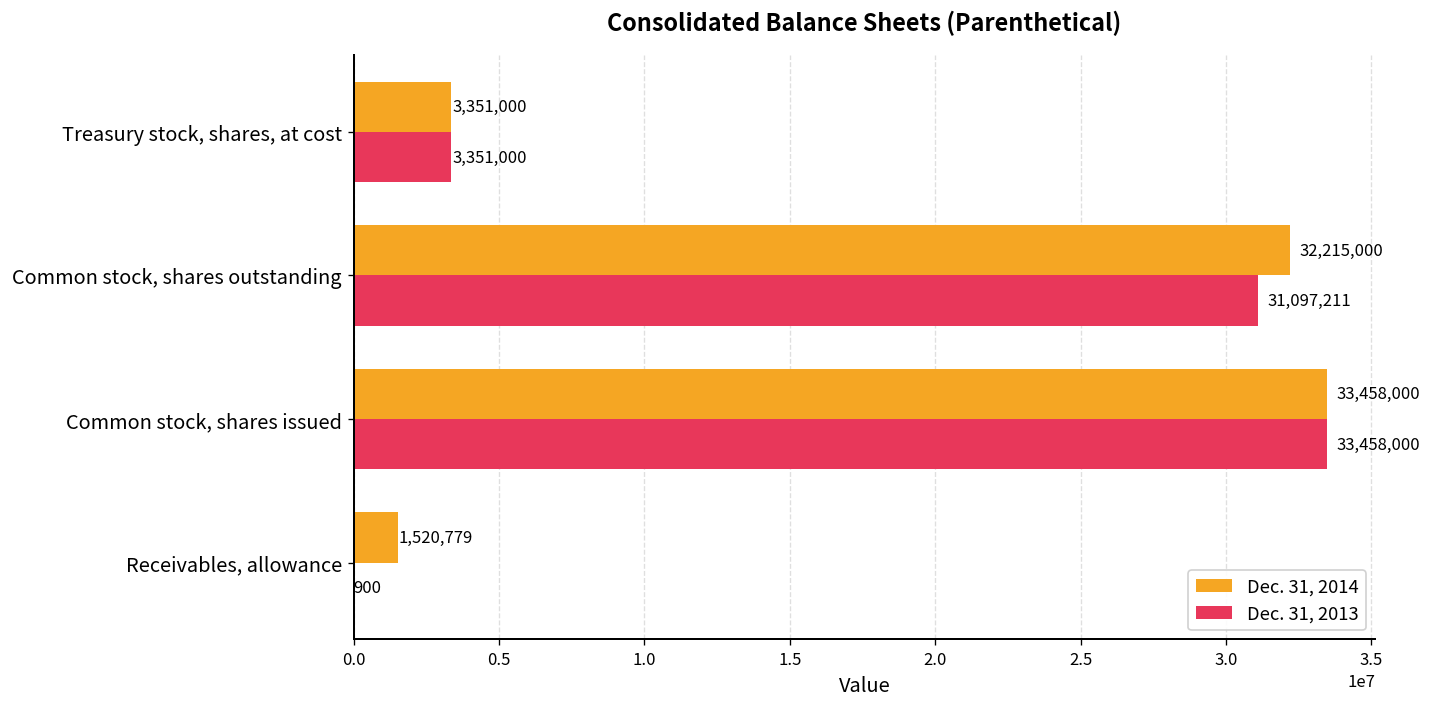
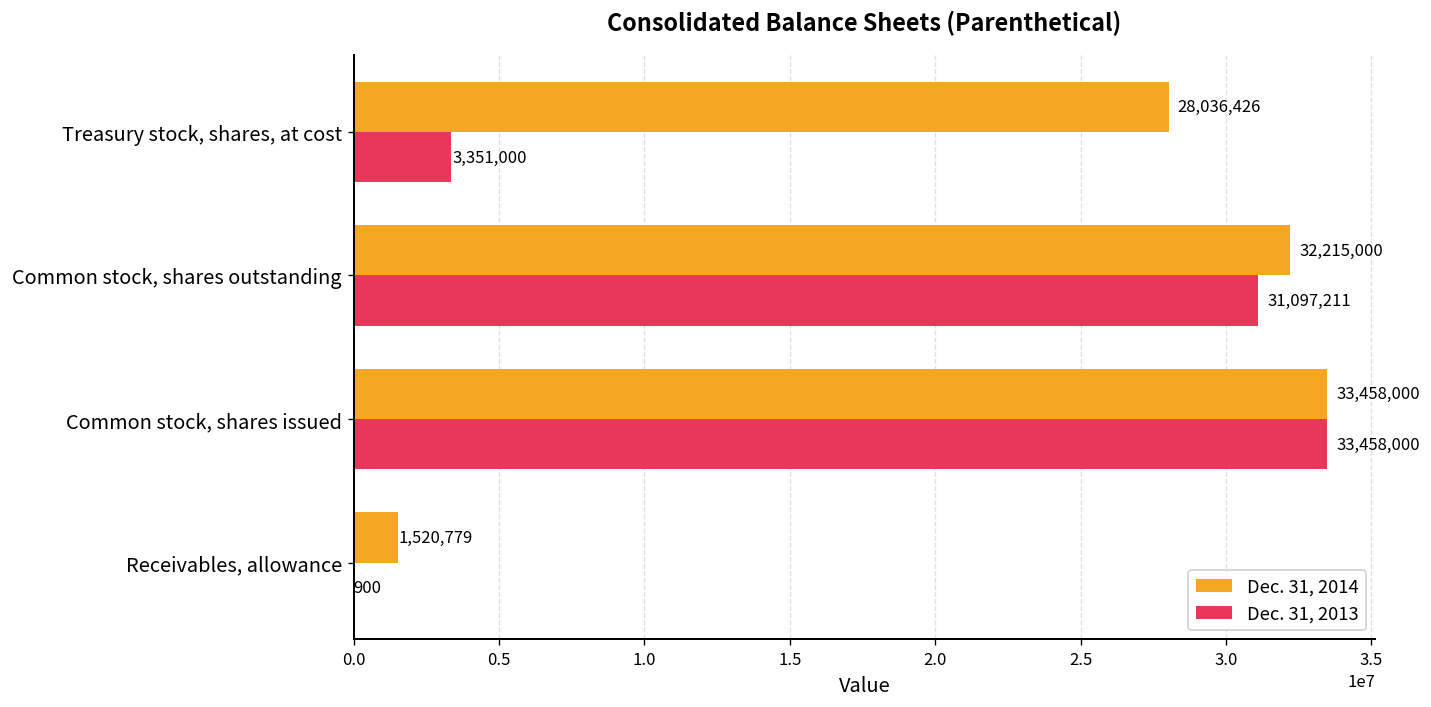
  {
    "Dec. 31, 2014": {
-     "Treasury stock, shares, at cost": "3,351,000",
+     "Treasury stock, shares, at cost": "28,036,426",
      "Common stock, shares outstanding": "32,215,000",
      "Common stock, shares issued": "33,458,000",
      "Receivables, allowance": "1,520,779"
    },
    "Dec. 31, 2013": {
      "Treasury stock, shares, at cost": "3,351,000",
      "Common stock, shares outstanding": "31,097,211",
      "Common stock, shares issued": "33,458,000",
      "Receivables, allowance": "900"
    }
  }
